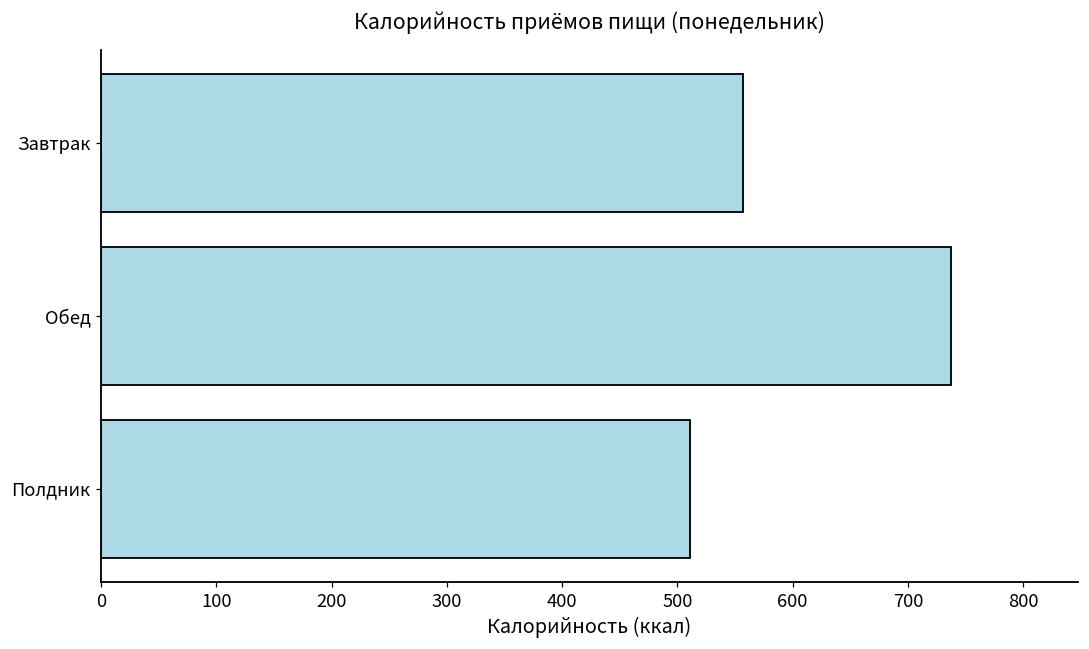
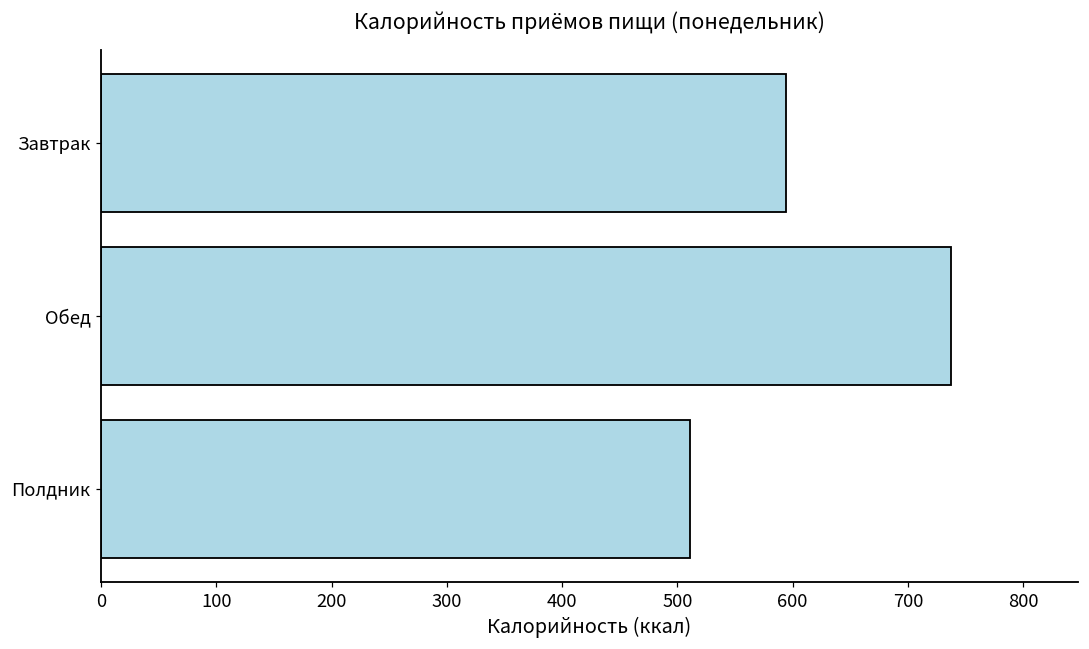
  {
-   "Завтрак": 557,
+   "Завтрак": 594,
    "Обед": 737,
    "Полдник": 511
  }
